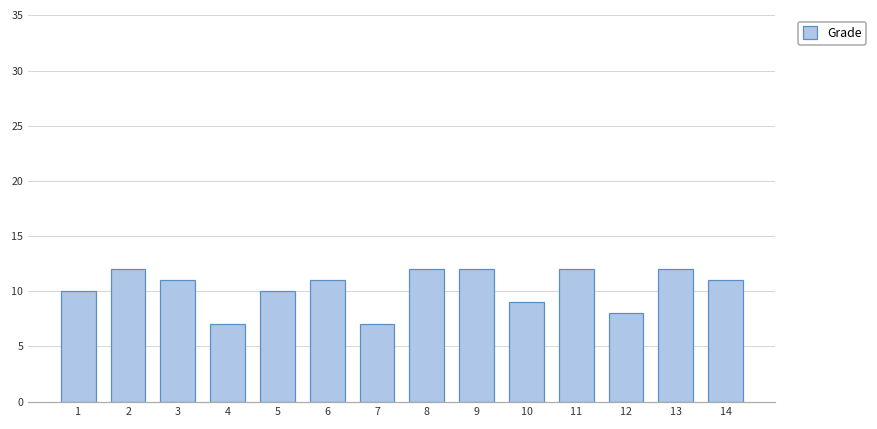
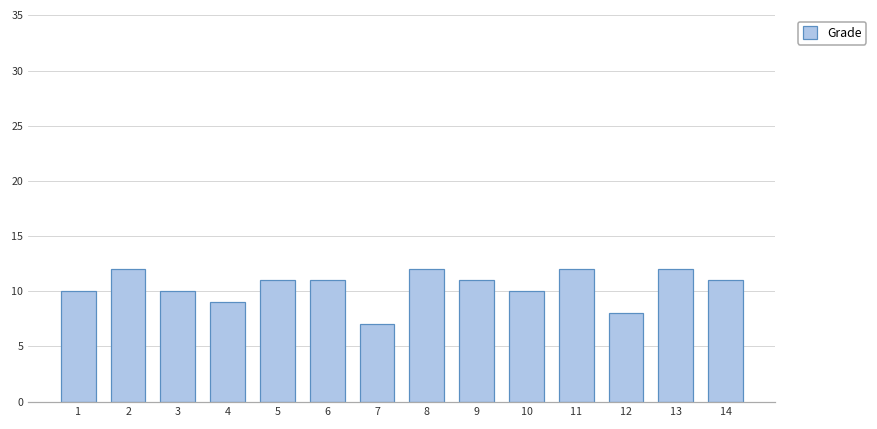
  {
    "1": 10,
    "2": 12,
-   "3": 11,
-   "4": 7,
-   "5": 10,
+   "3": 10,
+   "4": 9,
+   "5": 11,
    "6": 11,
    "7": 7,
    "8": 12,
-   "9": 12,
-   "10": 9,
+   "9": 11,
+   "10": 10,
    "11": 12,
    "12": 8,
    "13": 12,
    "14": 11
  }
